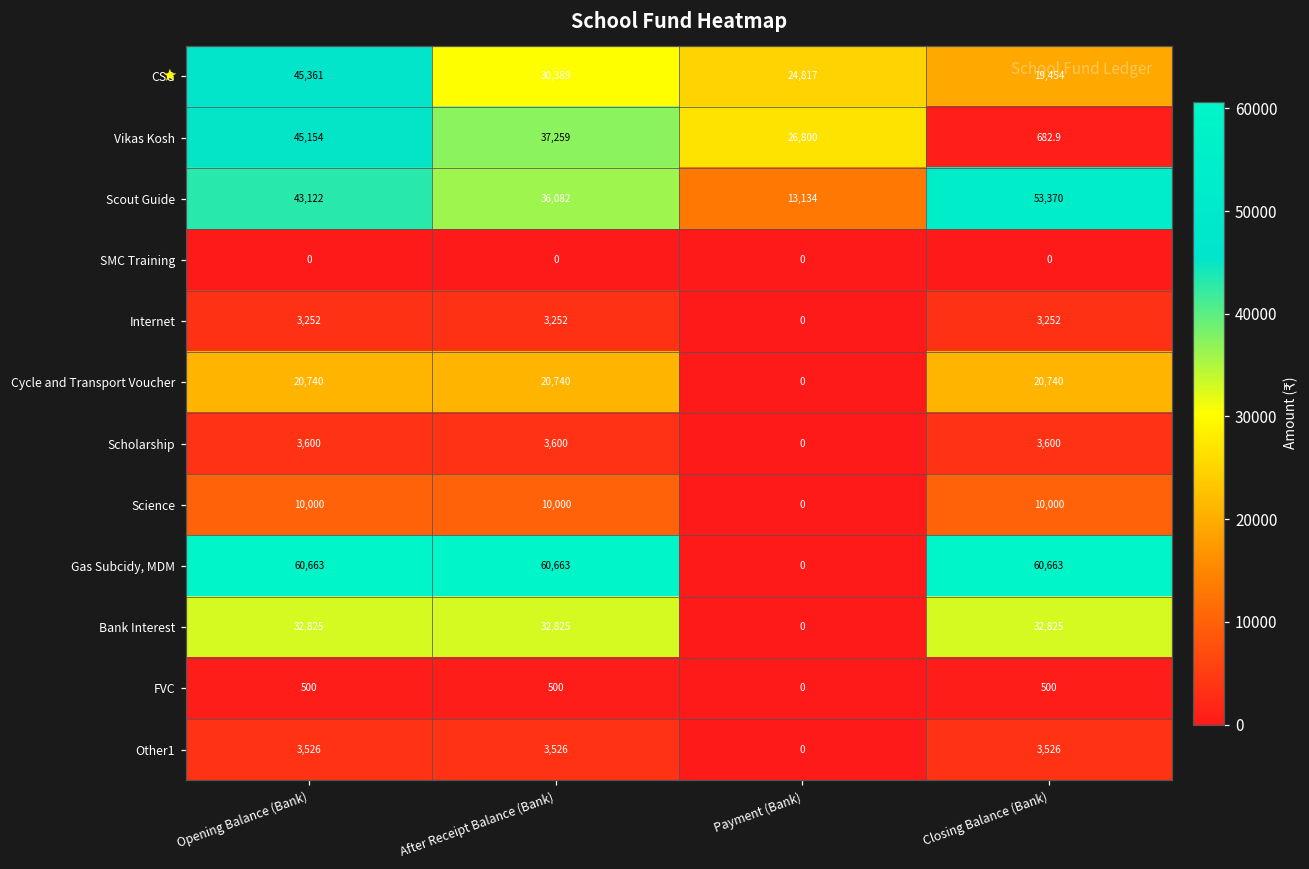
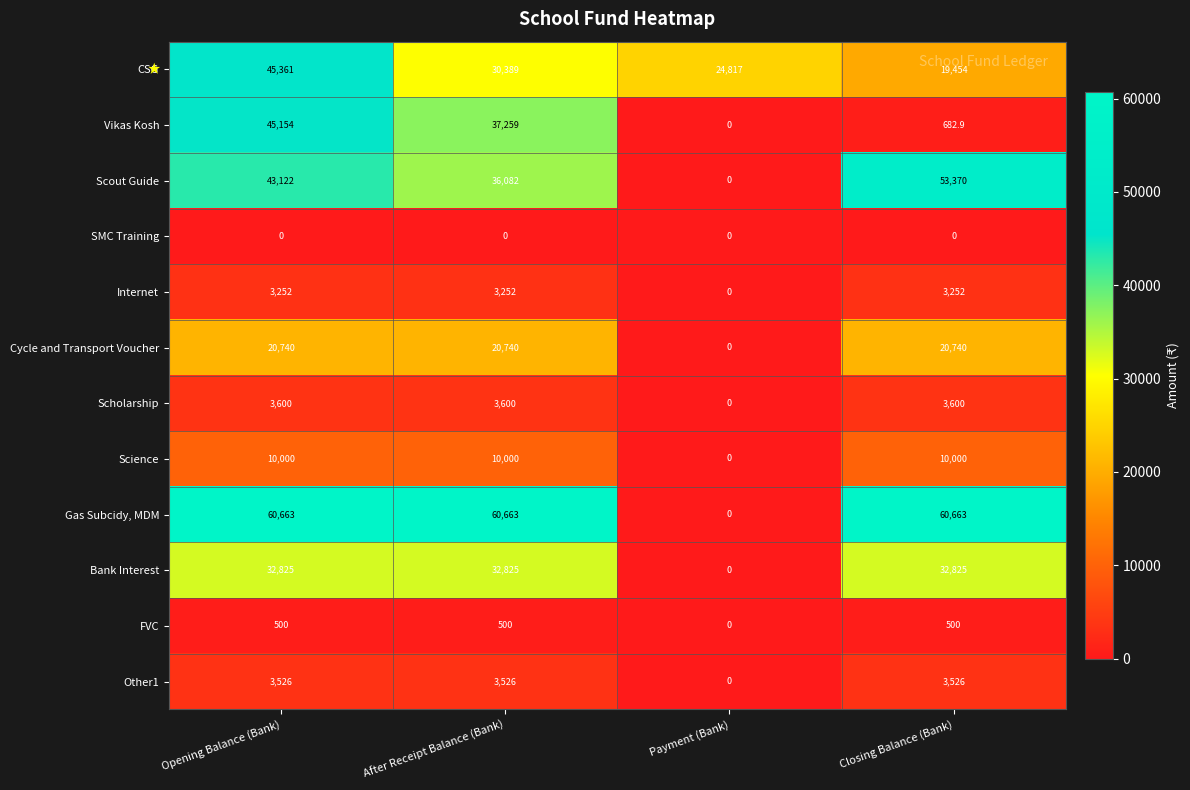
  {
    "CSG": {
      "Opening Balance (Bank)": "45,361",
      "After Receipt Balance (Bank)": "30,389",
      "Payment (Bank)": "24,817"
    },
    "Vikas Kosh": {
      "Opening Balance (Bank)": "45,154",
      "After Receipt Balance (Bank)": "37,259",
-     "Payment (Bank)": "26,800",
+     "Payment (Bank)": "0",
      "Closing Balance (Bank)": "682.9"
    },
    "Scout Guide": {
      "Opening Balance (Bank)": "43,122",
      "After Receipt Balance (Bank)": "36,082",
-     "Payment (Bank)": "13,134",
+     "Payment (Bank)": "0",
      "Closing Balance (Bank)": "53,370"
    },
    "SMC Training": {
      "Opening Balance (Bank)": "0",
      "After Receipt Balance (Bank)": "0",
      "Payment (Bank)": "0",
      "Closing Balance (Bank)": "0"
    },
    "Internet": {
      "Opening Balance (Bank)": "3,252",
      "After Receipt Balance (Bank)": "3,252",
      "Payment (Bank)": "0",
      "Closing Balance (Bank)": "3,252"
    },
    "Cycle and Transport Voucher": {
      "Opening Balance (Bank)": "20,740",
      "After Receipt Balance (Bank)": "20,740",
      "Payment (Bank)": "0",
      "Closing Balance (Bank)": "20,740"
    },
    "Scholarship": {
      "Opening Balance (Bank)": "3,600",
      "After Receipt Balance (Bank)": "3,600",
      "Payment (Bank)": "0",
      "Closing Balance (Bank)": "3,600"
    },
    "Science": {
      "Opening Balance (Bank)": "10,000",
      "After Receipt Balance (Bank)": "10,000",
      "Payment (Bank)": "0",
      "Closing Balance (Bank)": "10,000"
    },
    "Gas Subcidy, MDM": {
      "Opening Balance (Bank)": "60,663",
      "After Receipt Balance (Bank)": "60,663",
      "Payment (Bank)": "0",
      "Closing Balance (Bank)": "60,663"
    },
    "Bank Interest": {
      "Opening Balance (Bank)": "32,825",
      "After Receipt Balance (Bank)": "32,825",
      "Payment (Bank)": "0",
      "Closing Balance (Bank)": "32,825"
    },
    "FVC": {
      "Opening Balance (Bank)": "500",
      "After Receipt Balance (Bank)": "500",
      "Payment (Bank)": "0",
      "Closing Balance (Bank)": "500"
    },
    "Other1": {
      "Opening Balance (Bank)": "3,526",
      "After Receipt Balance (Bank)": "3,526",
      "Payment (Bank)": "0",
      "Closing Balance (Bank)": "3,526"
    }
  }
